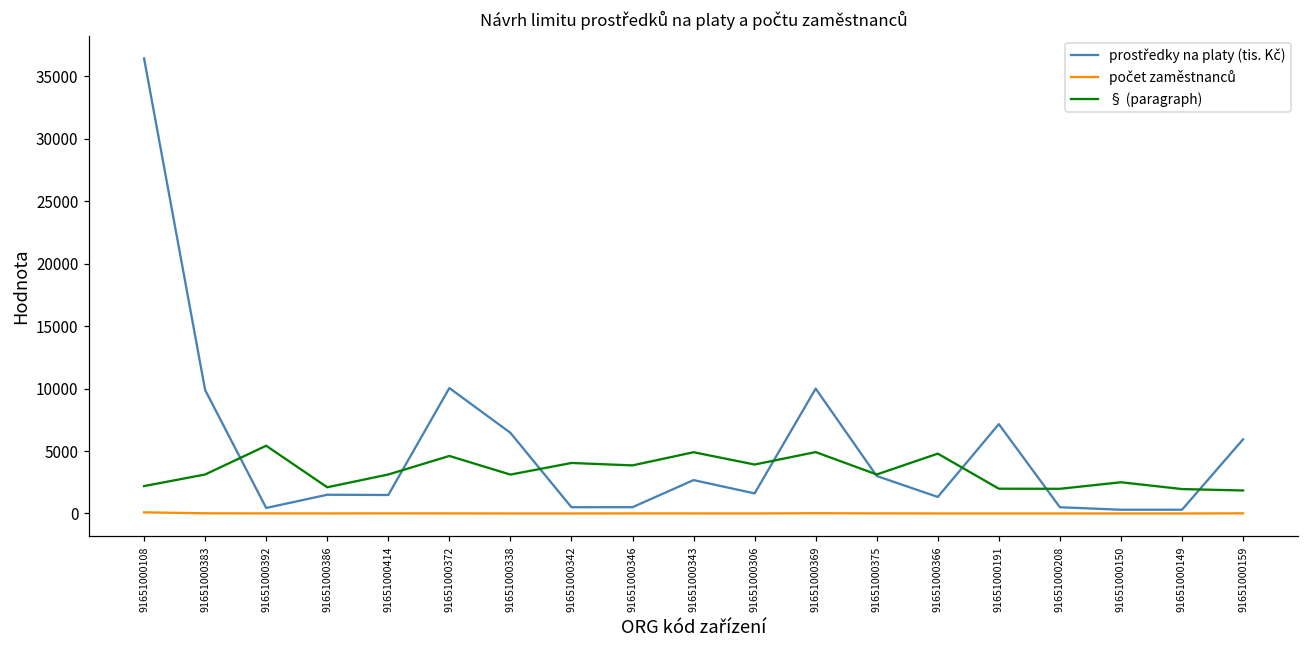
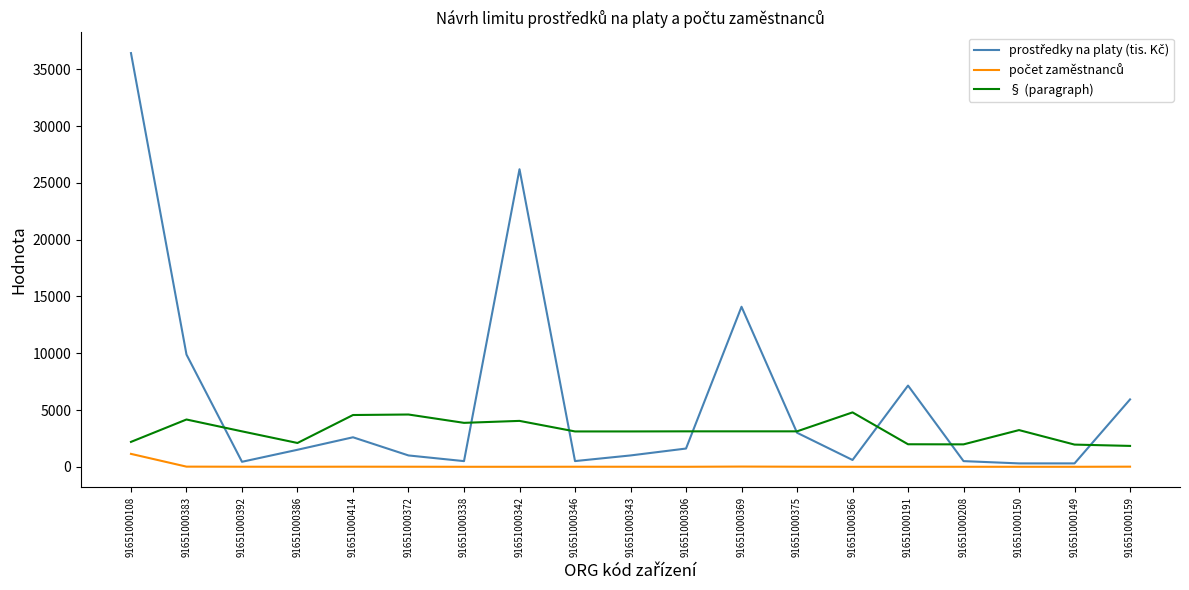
  {
    "prostředky na platy (tis. Kč)": {
      "91651000108": 36400,
      "91651000383": 9900,
      "91651000392": 400,
      "91651000386": 1500,
-     "91651000414": 1500,
-     "91651000372": 10000,
-     "91651000338": 6500,
-     "91651000342": 500,
+     "91651000414": 2600,
+     "91651000372": 1000,
+     "91651000338": 500,
+     "91651000342": 26200,
      "91651000346": 500,
-     "91651000343": 2700,
+     "91651000343": 1000,
      "91651000306": 1600,
-     "91651000369": 10000,
-     "91651000366": 1300,
+     "91651000369": 14100,
+     "91651000366": 600,
      "91651000191": 7200,
      "91651000208": 500,
      "91651000150": 300,
      "91651000149": 300,
      "91651000159": 5900
    },
    "počet zaměstnanců": {
-     "91651000108": 100,
+     "91651000108": 1100,
      "91651000383": 0,
      "91651000392": 0,
      "91651000386": 0,
      "91651000414": 0,
      "91651000372": 0,
      "91651000338": 0,
      "91651000342": 0,
      "91651000346": 0,
      "91651000343": 0,
      "91651000306": 0,
      "91651000369": 0,
      "91651000375": 0,
      "91651000366": 0,
      "91651000191": 0,
      "91651000208": 0,
      "91651000150": 0,
      "91651000149": 0,
      "91651000159": 0
    },
    "§ (paragraph)": {
      "91651000108": 2200,
-     "91651000383": 3100,
-     "91651000392": 5400,
+     "91651000383": 4200,
+     "91651000392": 3100,
      "91651000386": 2100,
-     "91651000414": 3100,
+     "91651000414": 4600,
      "91651000372": 4600,
-     "91651000338": 3100,
+     "91651000338": 3900,
      "91651000342": 4000,
-     "91651000346": 3900,
-     "91651000343": 4900,
-     "91651000306": 3900,
-     "91651000369": 4900,
+     "91651000346": 3100,
+     "91651000343": 3100,
+     "91651000306": 3100,
+     "91651000369": 3100,
      "91651000366": 4800,
      "91651000191": 2000,
      "91651000208": 2000,
-     "91651000150": 2500,
+     "91651000150": 3200,
      "91651000149": 2000,
      "91651000159": 1800
    }
  }
